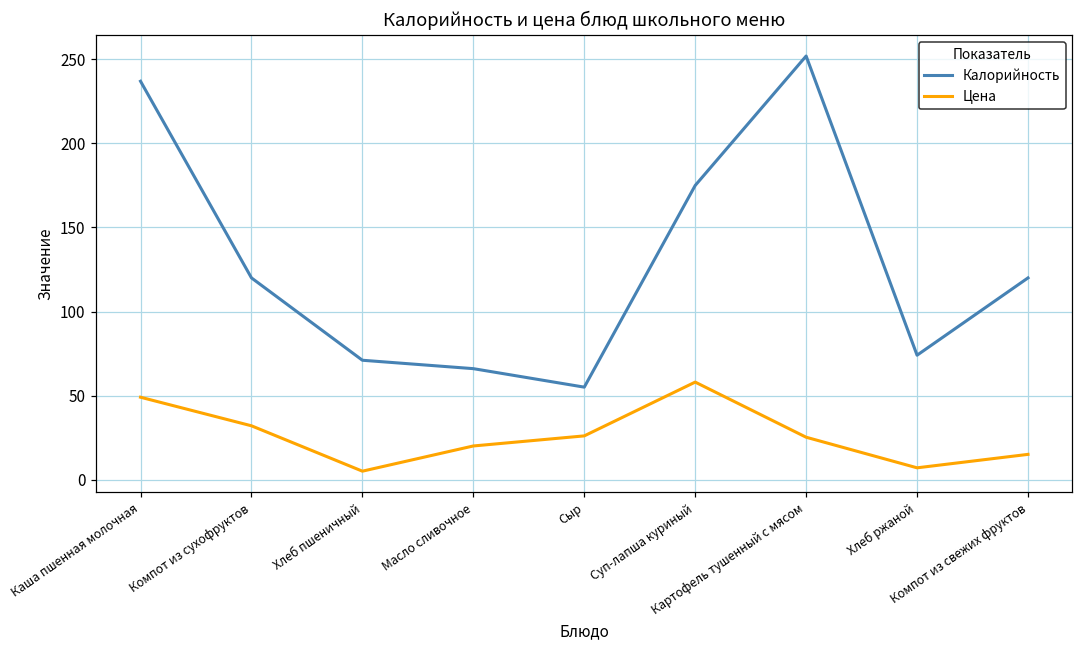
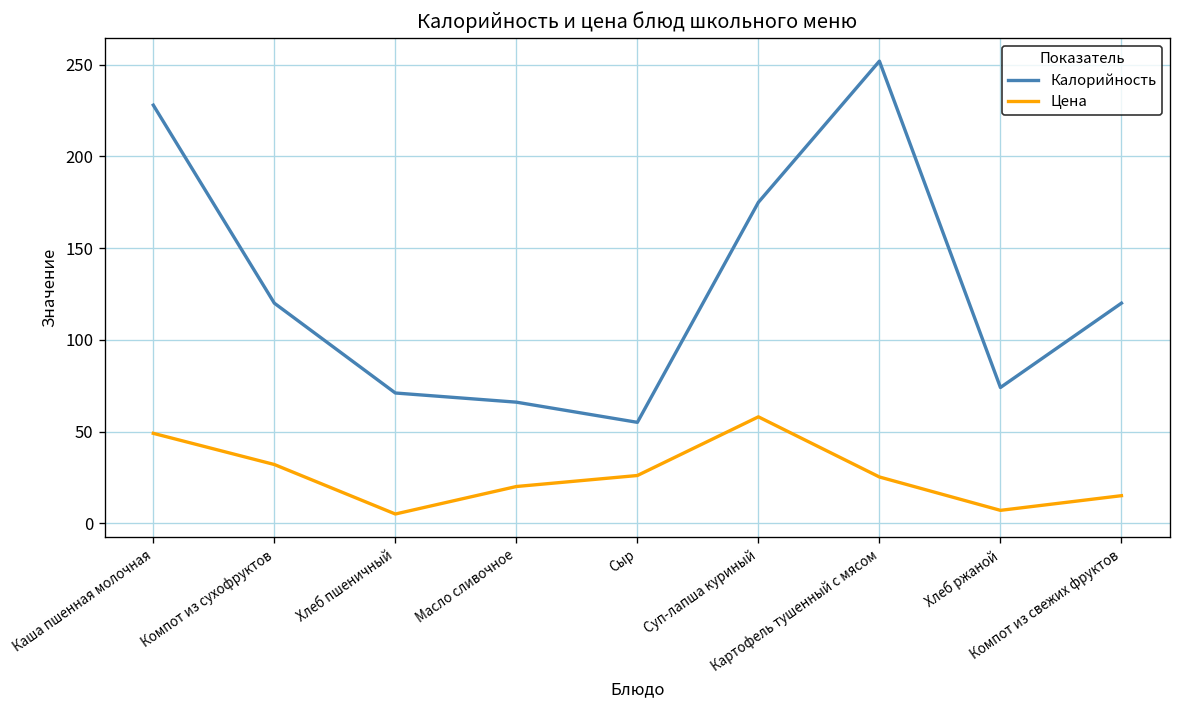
  {
    "Калорийность": {
-     "Каша пшенная молочная": 237,
+     "Каша пшенная молочная": 228,
      "Компот из сухофруктов": 120,
      "Хлеб пшеничный": 71,
      "Масло сливочное": 66,
      "Сыр": 55,
      "Суп-лапша куриный": 175,
      "Картофель тушенный с мясом": 252,
      "Хлеб ржаной": 74,
      "Компот из свежих фруктов": 120
    },
    "Цена": {
      "Каша пшенная молочная": 49,
      "Компот из сухофруктов": 32,
      "Хлеб пшеничный": 5,
      "Масло сливочное": 20,
      "Сыр": 26,
      "Суп-лапша куриный": 58,
      "Картофель тушенный с мясом": 25,
      "Хлеб ржаной": 7,
      "Компот из свежих фруктов": 15
    }
  }
